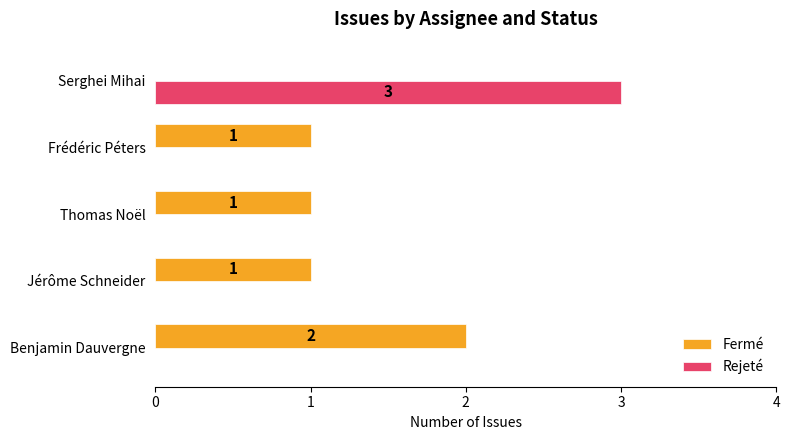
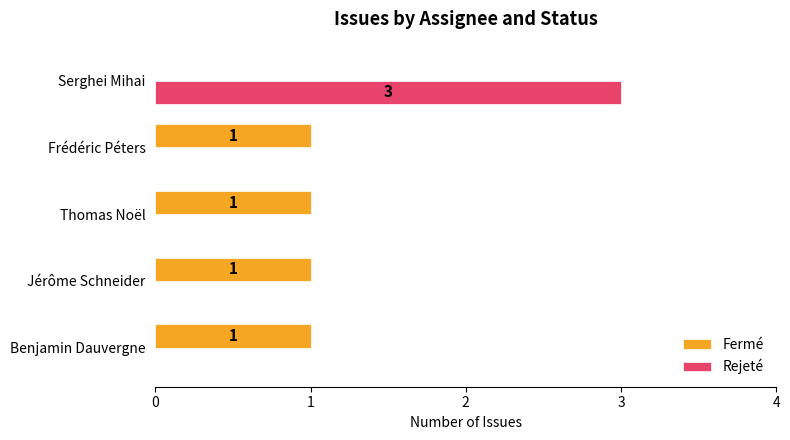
  {
    "Fermé": {
      "Frédéric Péters": 1,
      "Thomas Noël": 1,
      "Jérôme Schneider": 1,
-     "Benjamin Dauvergne": 2
+     "Benjamin Dauvergne": 1
    },
    "Rejeté": {
      "Serghei Mihai": 3
    }
  }
